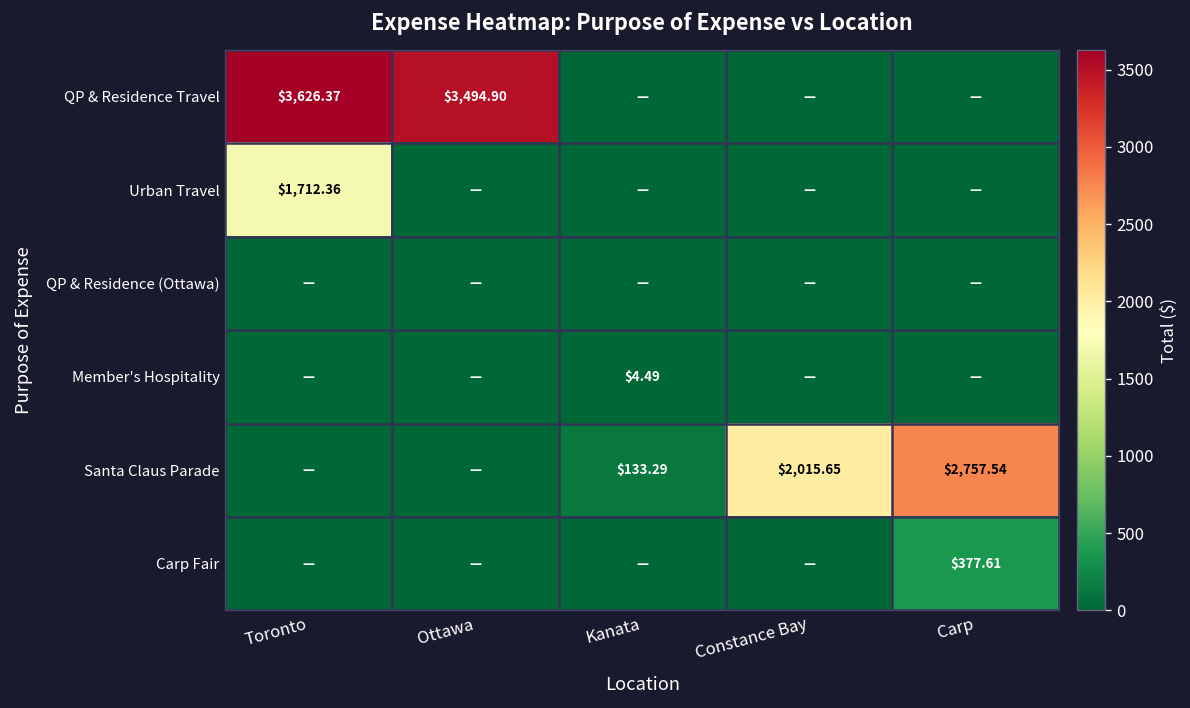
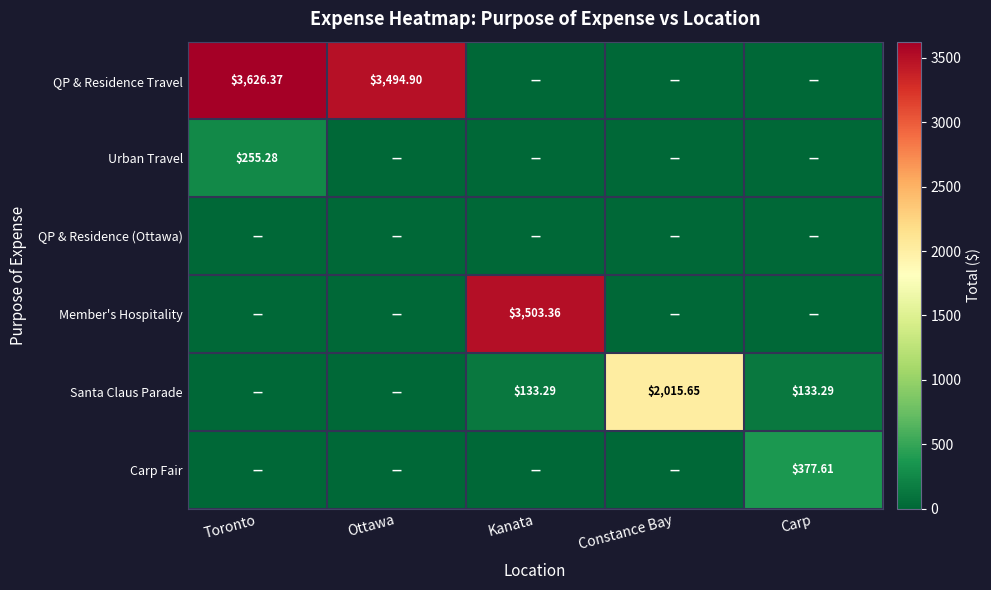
  {
    "QP & Residence Travel": {
      "Toronto": "$3,626.37",
      "Ottawa": "$3,494.90"
    },
    "Urban Travel": {
-     "Toronto": "$1,712.36"
+     "Toronto": "$255.28"
    },
    "Member's Hospitality": {
-     "Kanata": "$4.49"
+     "Kanata": "$3,503.36"
    },
    "Santa Claus Parade": {
      "Kanata": "$133.29",
      "Constance Bay": "$2,015.65",
-     "Carp": "$2,757.54"
+     "Carp": "$133.29"
    },
    "Carp Fair": {
      "Carp": "$377.61"
    }
  }
